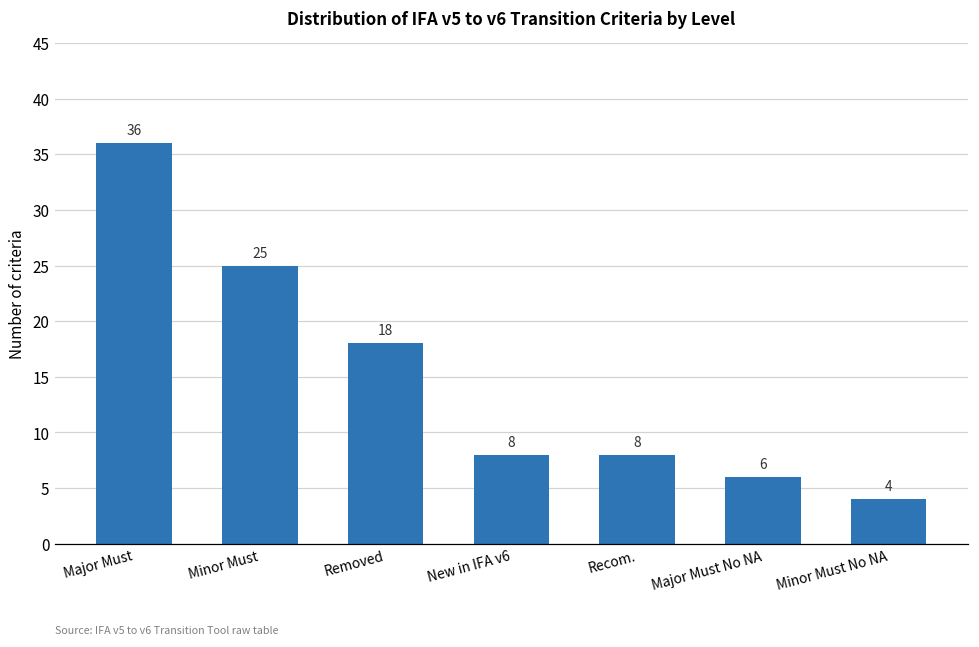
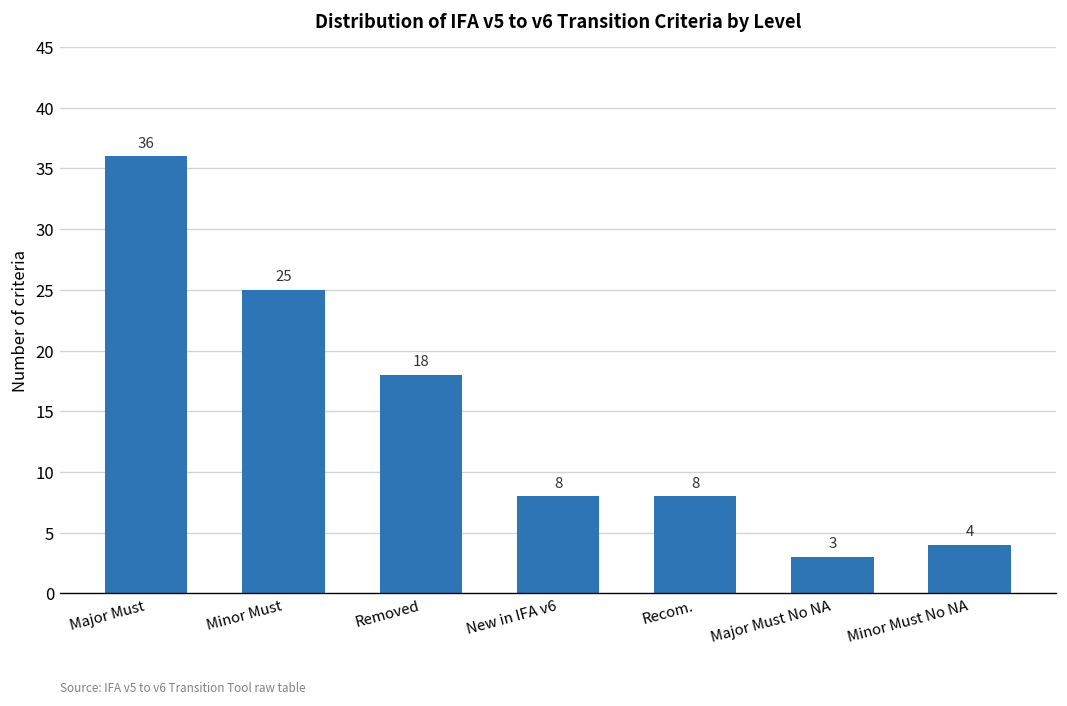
  {
    "Major Must": 36,
    "Minor Must": 25,
    "Removed": 18,
    "New in IFA v6": 8,
    "Recom.": 8,
-   "Major Must No NA": 6,
+   "Major Must No NA": 3,
    "Minor Must No NA": 4
  }
